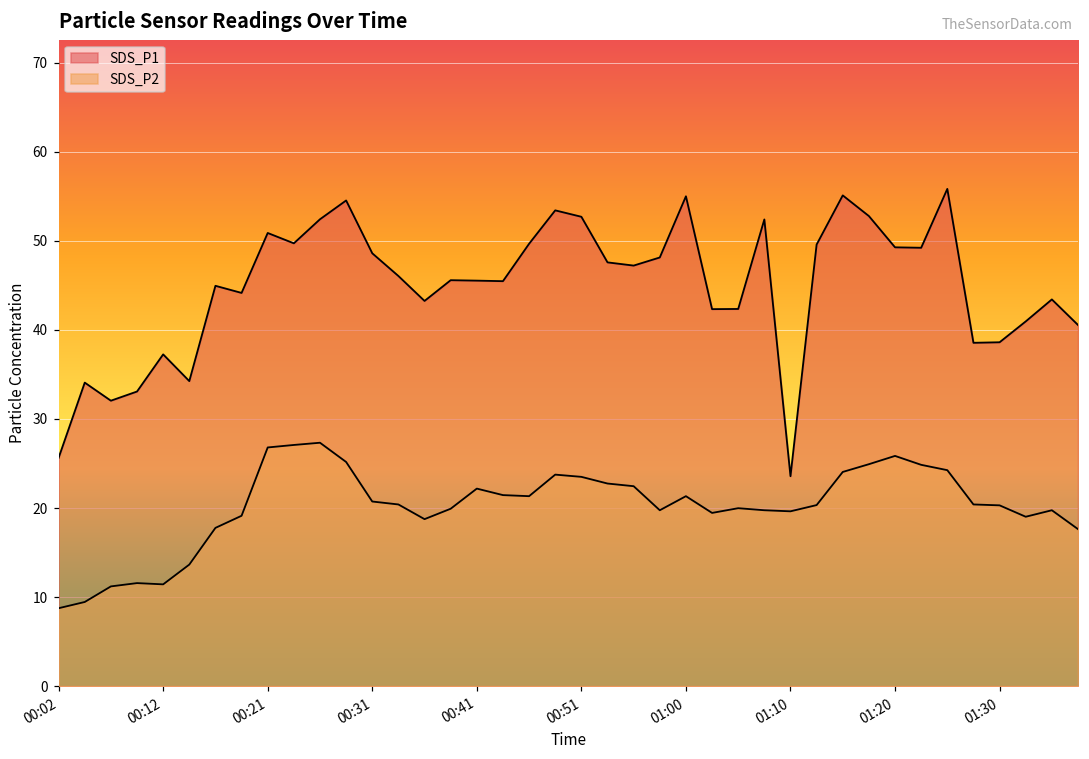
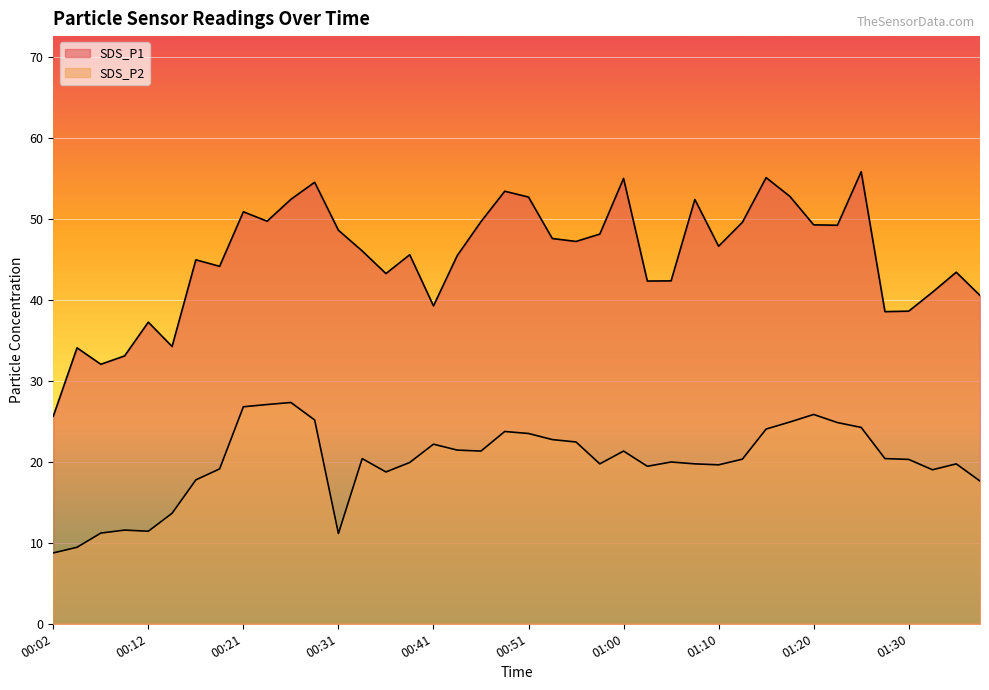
  {
    "SDS_P1": {
      "00:02": 26,
      "00:12": 37,
      "00:21": 51,
      "00:31": 49,
-     "00:41": 46,
+     "00:41": 39,
      "00:51": 53,
      "01:00": 55,
-     "01:10": 24,
+     "01:10": 47,
      "01:20": 49,
      "01:30": 39
    },
    "SDS_P2": {
      "00:02": 9,
      "00:12": 11,
      "00:21": 27,
-     "00:31": 21,
+     "00:31": 11,
      "00:41": 22,
      "00:51": 24,
      "01:00": 21,
      "01:10": 20,
      "01:20": 26,
      "01:30": 20
    }
  }
